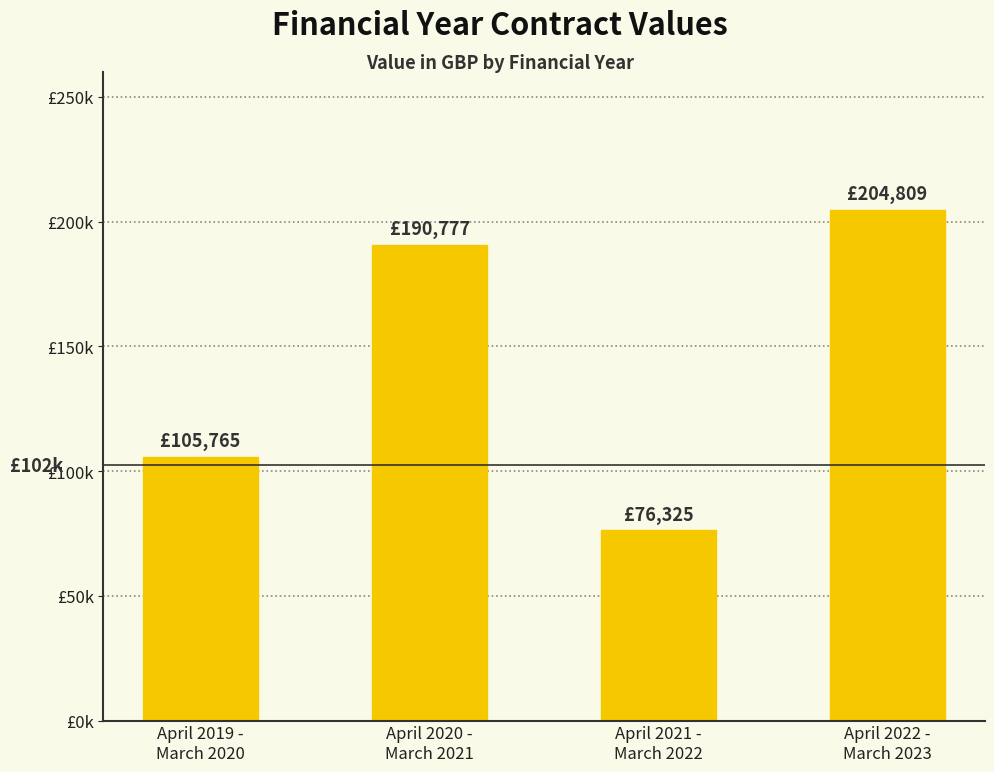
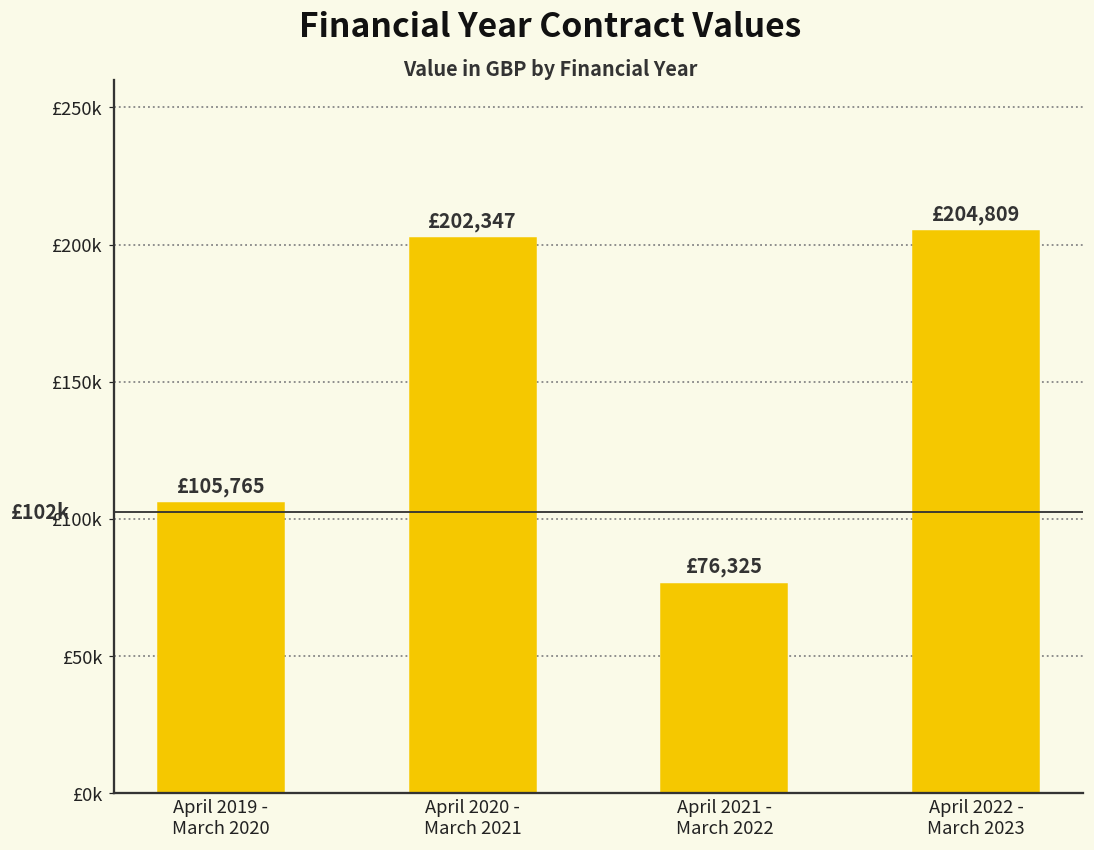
  {
    "April 2019 - March 2020": "£105,765",
-   "April 2020 - March 2021": "£190,777",
+   "April 2020 - March 2021": "£202,347",
    "April 2021 - March 2022": "£76,325",
    "April 2022 - March 2023": "£204,809"
  }
